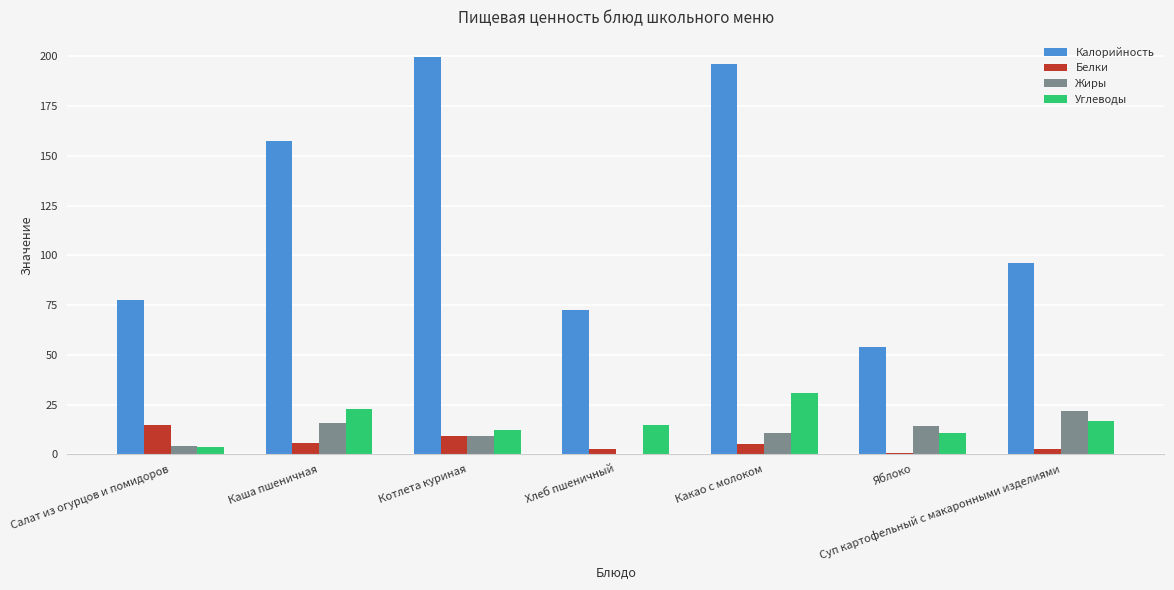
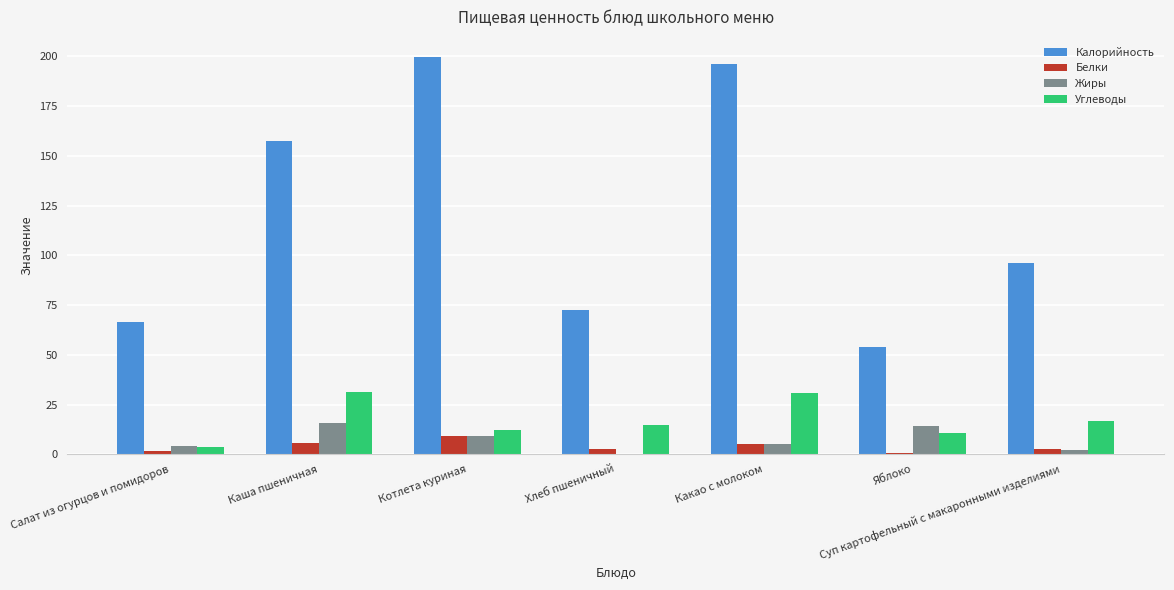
  {
    "Калорийность": {
-     "Салат из огурцов и помидоров": 78,
+     "Салат из огурцов и помидоров": 66,
      "Каша пшеничная": 158,
      "Котлета куриная": 200,
      "Хлеб пшеничный": 73,
      "Какао с молоком": 196,
      "Яблоко": 54,
      "Суп картофельный с макаронными изделиями": 96
    },
    "Белки": {
-     "Салат из огурцов и помидоров": 15,
+     "Салат из огурцов и помидоров": 2,
      "Каша пшеничная": 6,
      "Котлета куриная": 9,
      "Хлеб пшеничный": 2,
      "Какао с молоком": 5,
      "Суп картофельный с макаронными изделиями": 3
    },
    "Жиры": {
      "Салат из огурцов и помидоров": 4,
      "Каша пшеничная": 16,
      "Котлета куриная": 9,
-     "Какао с молоком": 11,
+     "Какао с молоком": 5,
      "Яблоко": 14,
-     "Суп картофельный с макаронными изделиями": 22
+     "Суп картофельный с макаронными изделиями": 2
    },
    "Углеводы": {
      "Салат из огурцов и помидоров": 4,
-     "Каша пшеничная": 23,
+     "Каша пшеничная": 31,
      "Котлета куриная": 12,
      "Хлеб пшеничный": 15,
      "Какао с молоком": 31,
      "Яблоко": 11,
      "Суп картофельный с макаронными изделиями": 17
    }
  }
